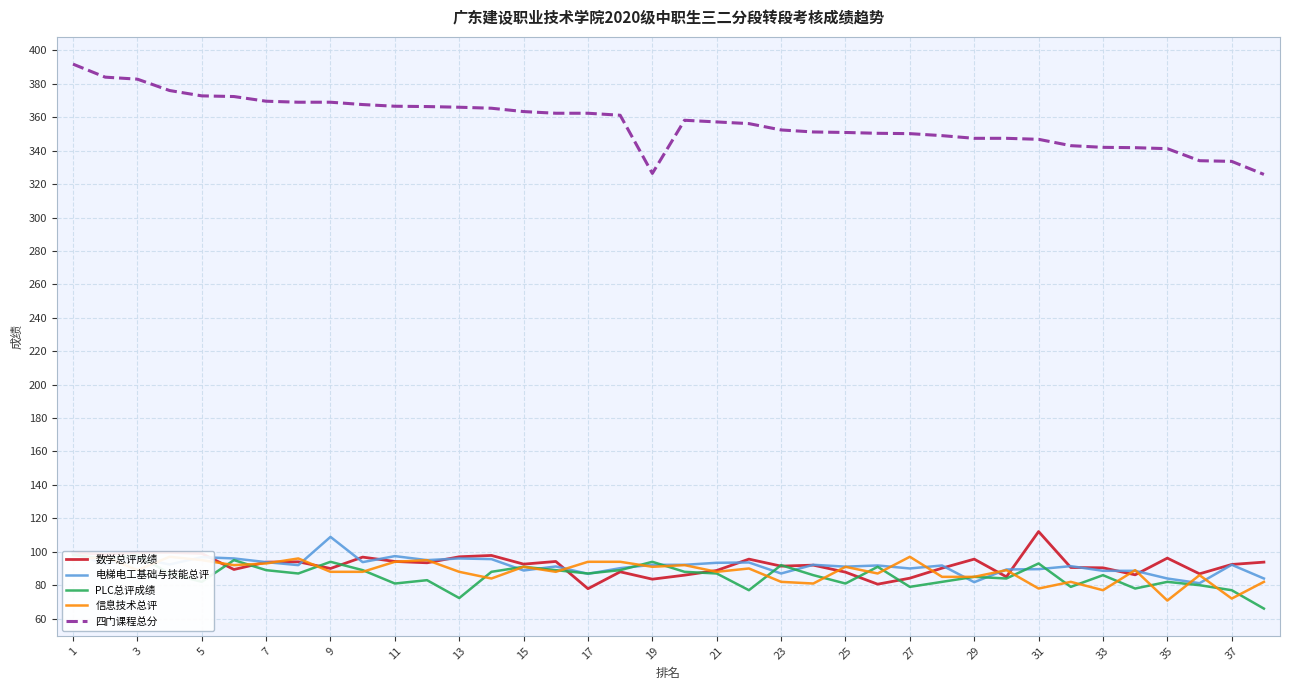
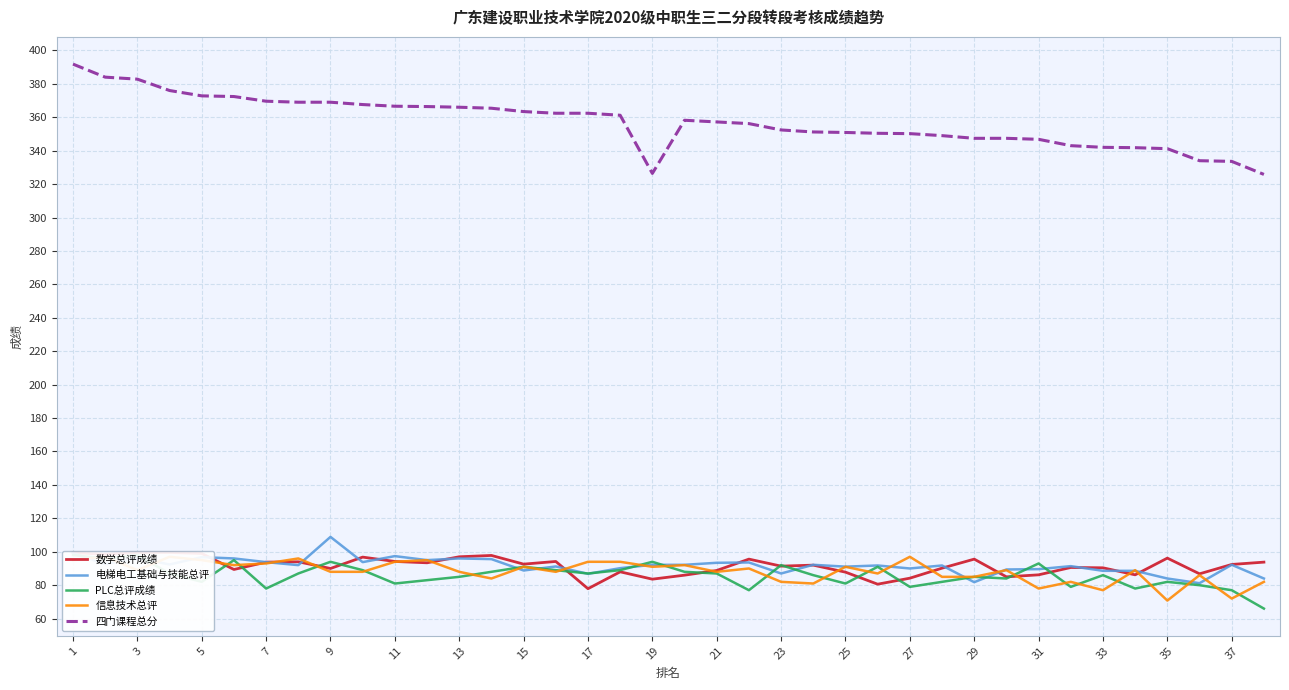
  {
    "数学总评成绩": {
      "9": 90,
      "15": 93,
      "17": 78,
      "19": 84,
      "25": 88,
      "27": 84,
      "29": 96,
-     "31": 112,
+     "31": 86,
      "33": 90,
      "35": 96
    },
    "电梯电工基础与技能总评": {
      "9": 109,
      "11": 97,
      "15": 89,
      "21": 93,
      "23": 87,
      "27": 90,
      "29": 82,
      "31": 90,
      "33": 89,
      "35": 84
    },
    "PLC总评成绩": {
-     "7": 89,
+     "7": 78,
      "9": 94,
      "11": 81,
-     "13": 72,
+     "13": 85,
      "19": 94,
      "25": 81,
      "27": 79,
      "31": 93,
      "33": 86,
      "35": 82,
      "37": 77
    },
    "信息技术总评": {
      "9": 88,
      "13": 88,
      "17": 94,
      "23": 82,
      "27": 97,
      "31": 78,
      "33": 77,
      "35": 71,
      "37": 72
    },
    "四门课程总分": {
      "1": 392,
      "3": 383,
      "5": 373,
      "7": 370,
      "9": 369,
      "11": 367,
      "13": 366,
      "15": 363,
      "17": 362,
      "19": 326,
      "21": 357,
      "23": 352,
      "25": 351,
      "27": 350,
      "29": 347,
      "31": 347,
      "33": 342,
      "35": 341,
      "37": 334
    }
  }
